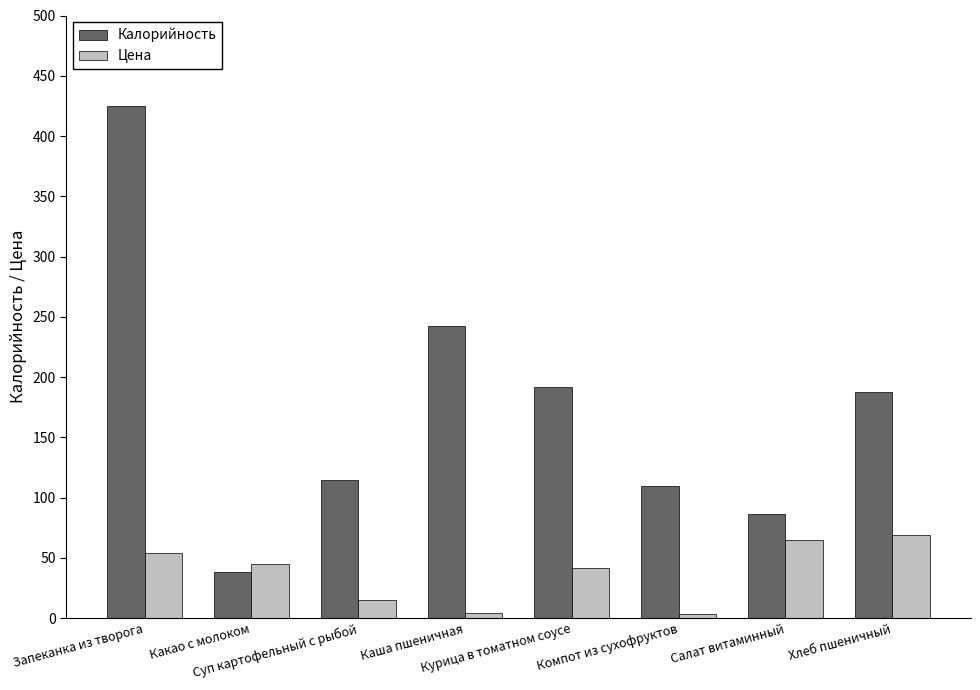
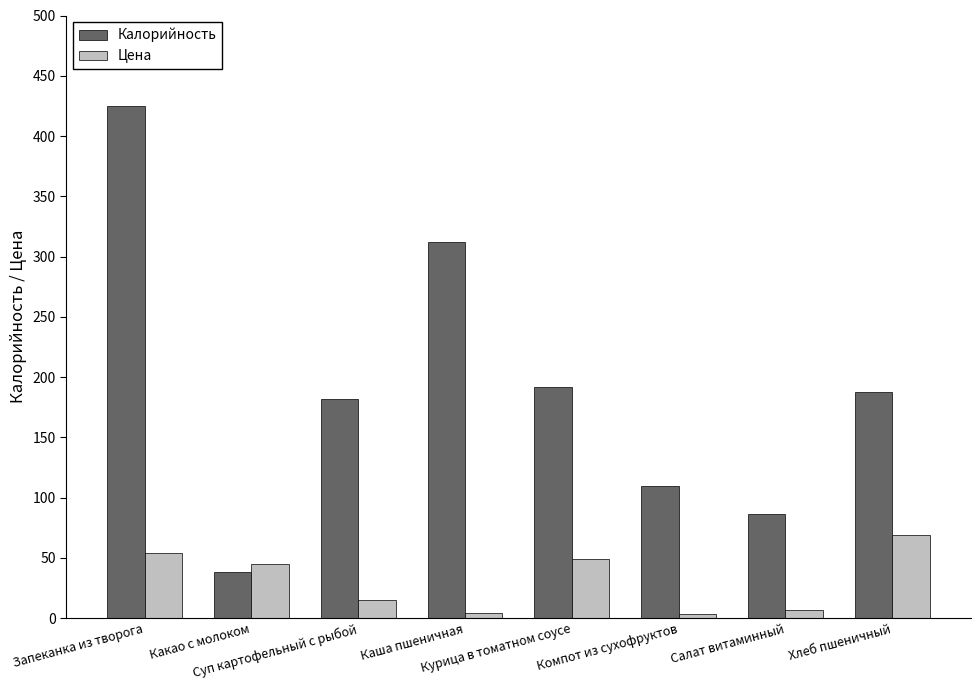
  {
    "Калорийность": {
      "Запеканка из творога": 425,
      "Какао с молоком": 38,
-     "Суп картофельный с рыбой": 115,
-     "Каша пшеничная": 242,
+     "Суп картофельный с рыбой": 182,
+     "Каша пшеничная": 312,
      "Курица в томатном соусе": 192,
      "Компот из сухофруктов": 110,
      "Салат витаминный": 86,
      "Хлеб пшеничный": 188
    },
    "Цена": {
      "Запеканка из творога": 54,
      "Какао с молоком": 45,
      "Суп картофельный с рыбой": 15,
      "Каша пшеничная": 4,
-     "Курица в томатном соусе": 41,
+     "Курица в томатном соусе": 49,
      "Компот из сухофруктов": 4,
-     "Салат витаминный": 65,
+     "Салат витаминный": 7,
      "Хлеб пшеничный": 69
    }
  }
